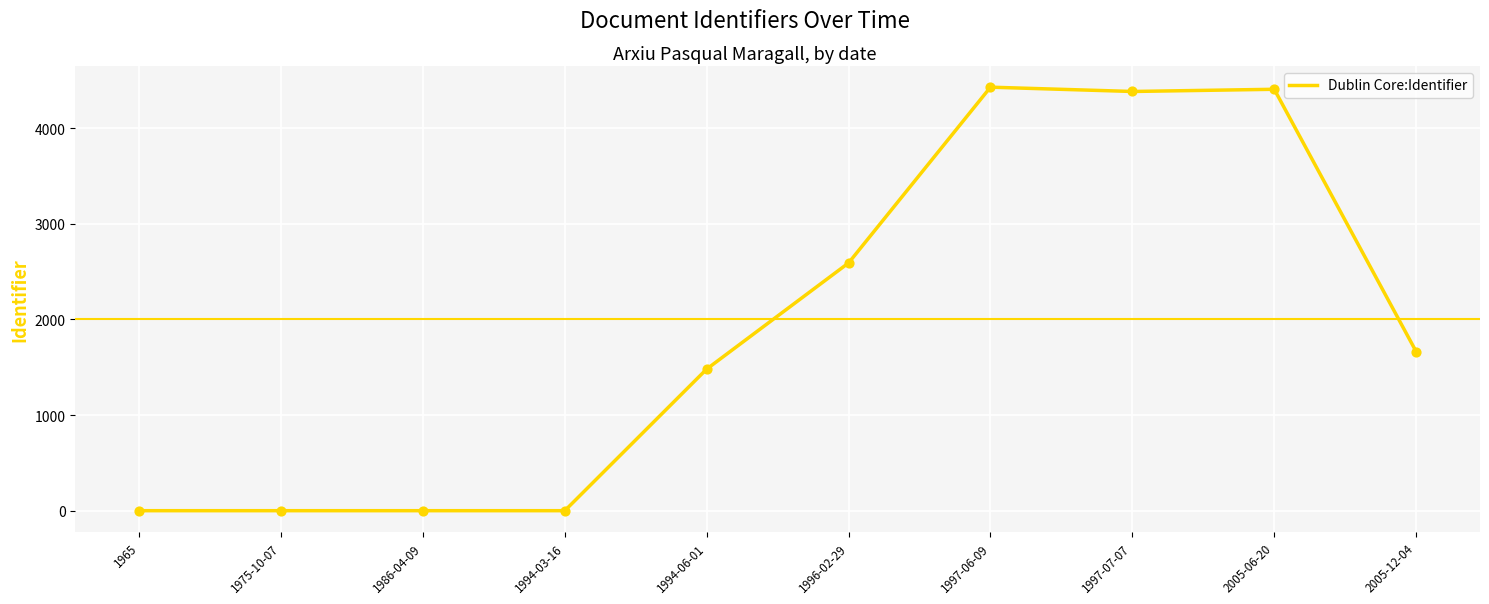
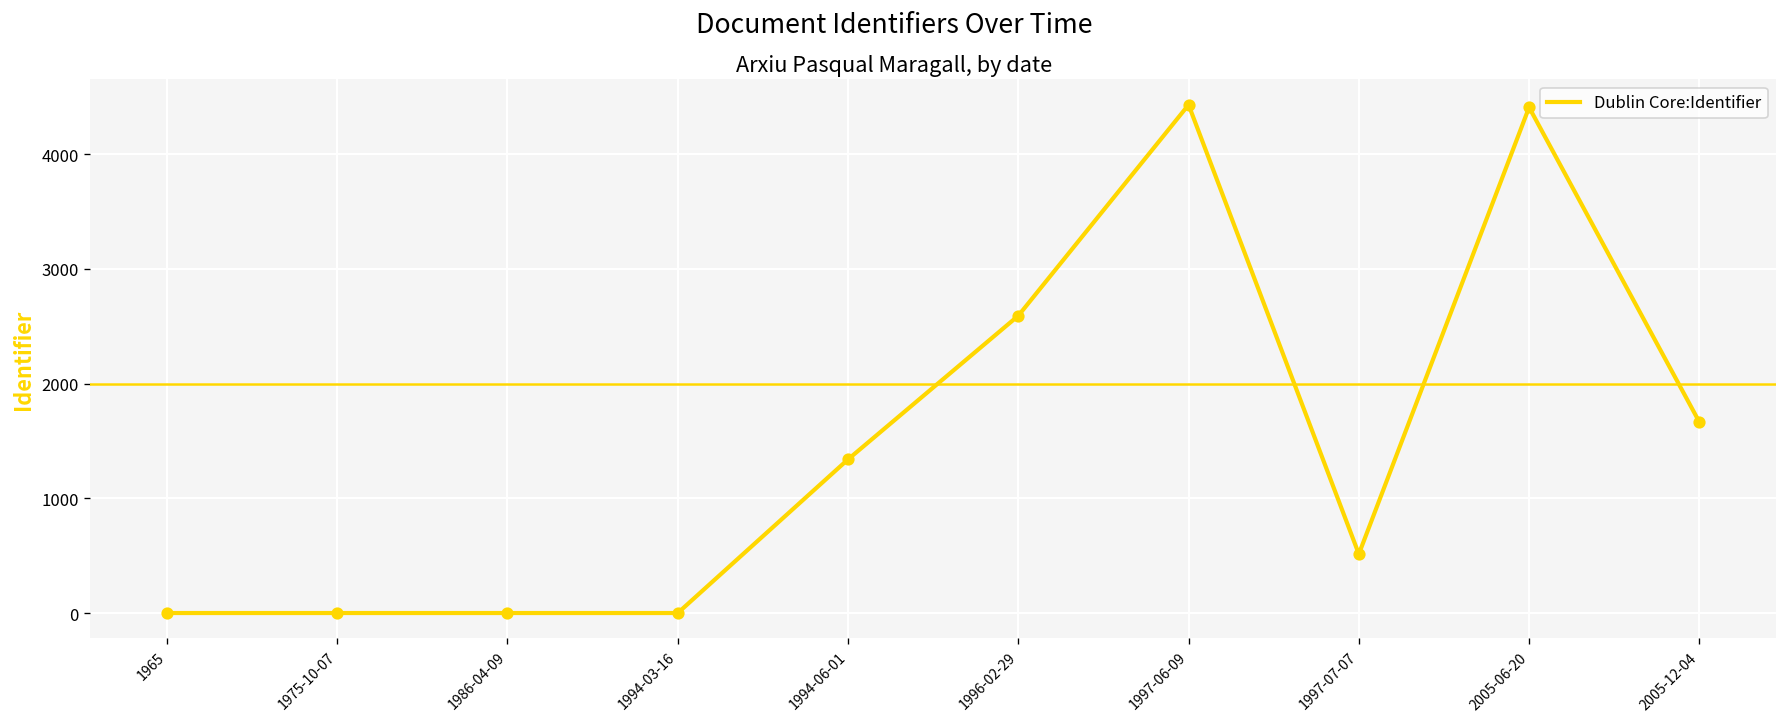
  {
    "1965": 0,
    "1975-10-07": 0,
    "1986-04-09": 0,
    "1994-03-16": 0,
-   "1994-06-01": 1500,
+   "1994-06-01": 1300,
    "1996-02-29": 2600,
    "1997-06-09": 4400,
-   "1997-07-07": 4400,
+   "1997-07-07": 500,
    "2005-06-20": 4400,
    "2005-12-04": 1700
  }
